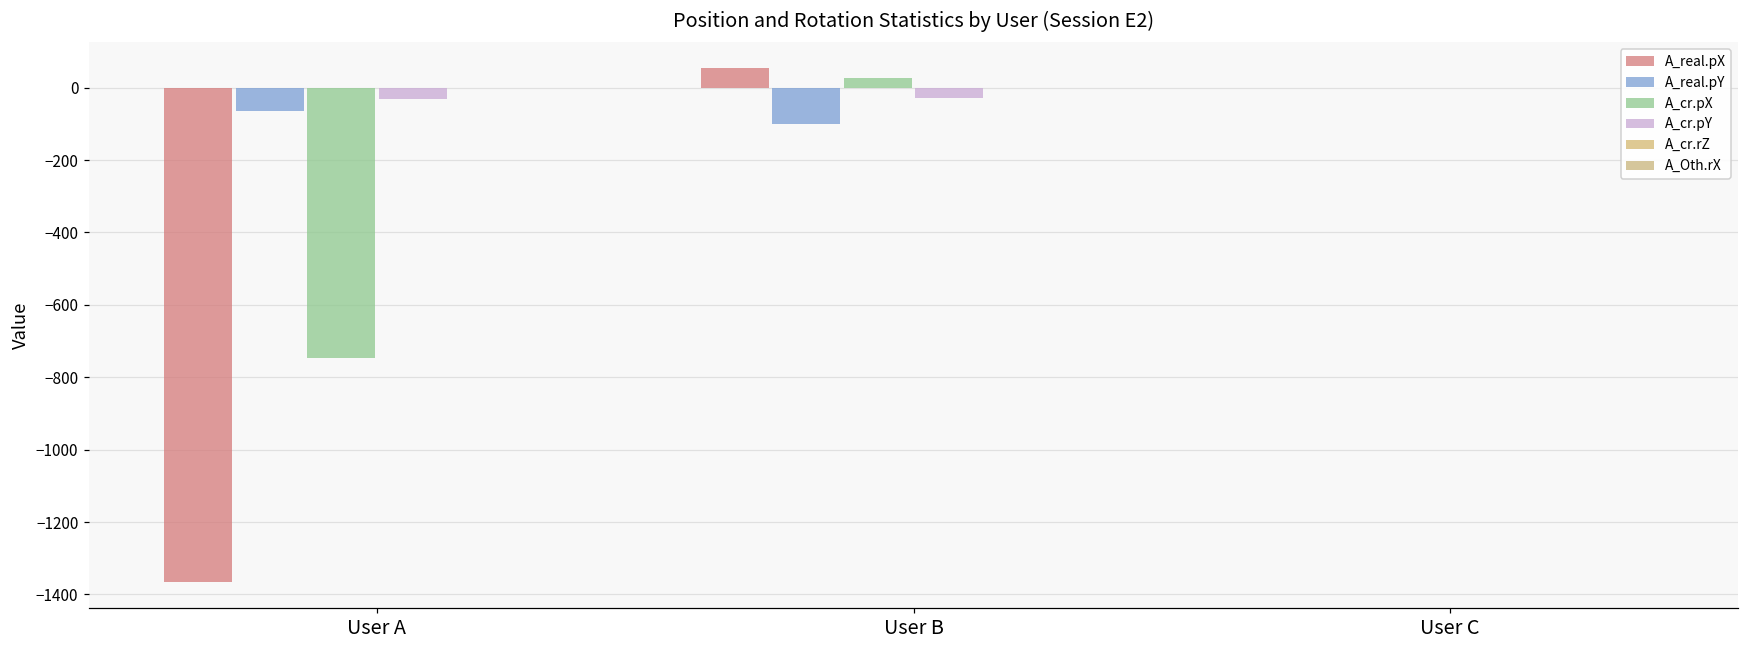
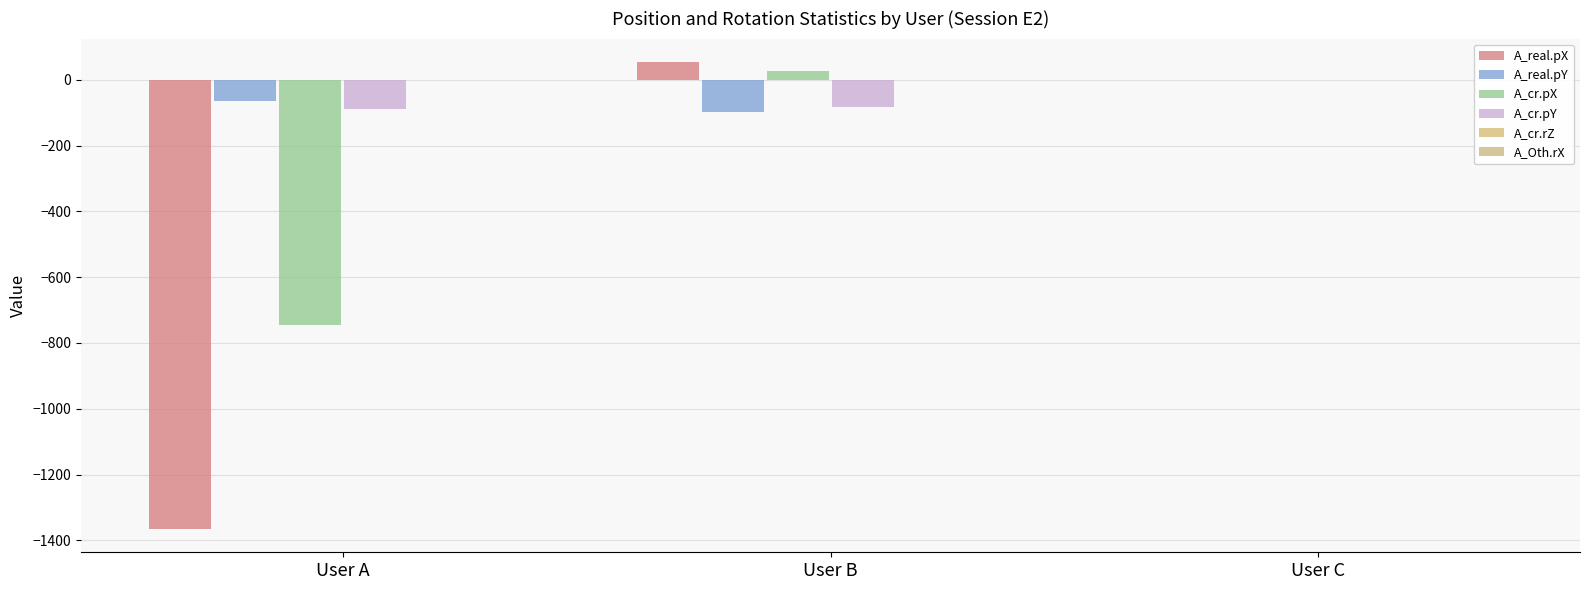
  {
    "A_real.pY": {
      "User A": -70,
      "User B": -100,
      "User C": 0
    },
    "A_cr.pX": {
      "User A": -750,
      "User B": 30,
      "User C": 0
    },
    "A_cr.pY": {
-     "User A": -30,
-     "User B": -30,
+     "User A": -90,
+     "User B": -80,
      "User C": 0
    }
  }
